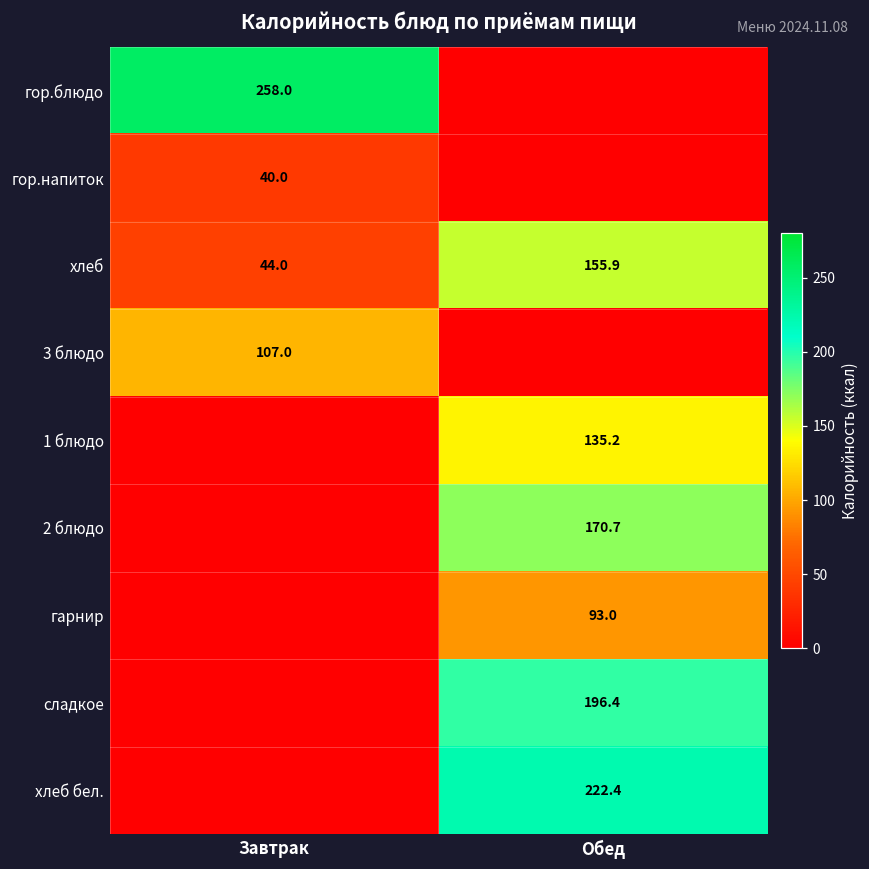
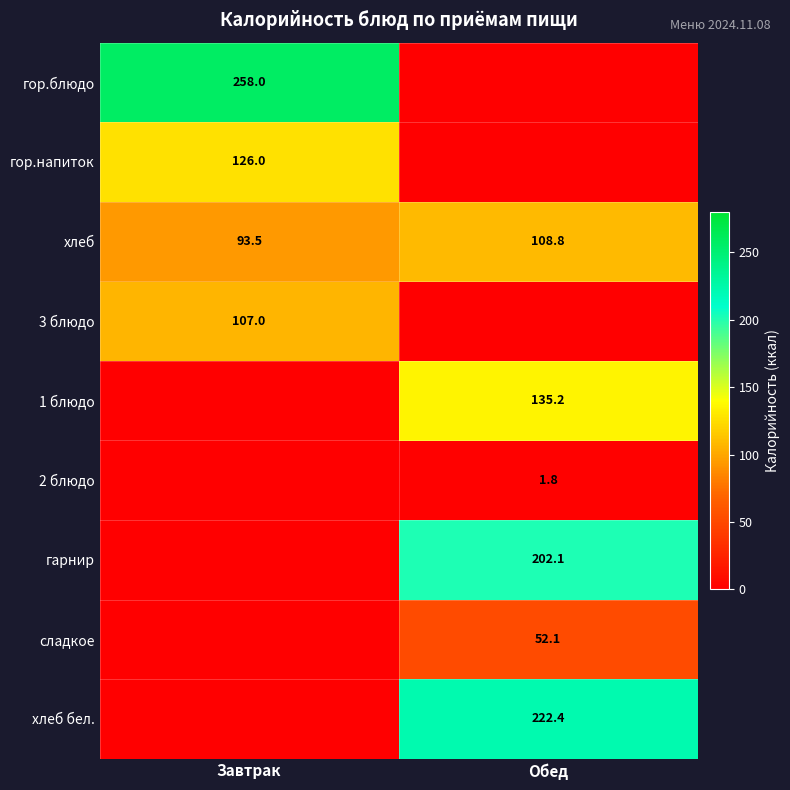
  {
    "гор.блюдо": {
      "Завтрак": 258.0
    },
    "гор.напиток": {
-     "Завтрак": 40.0
+     "Завтрак": 126.0
    },
    "хлеб": {
-     "Завтрак": 44.0,
-     "Обед": 155.9
+     "Завтрак": 93.5,
+     "Обед": 108.8
    },
    "3 блюдо": {
      "Завтрак": 107.0
    },
    "1 блюдо": {
      "Обед": 135.2
    },
    "2 блюдо": {
-     "Обед": 170.7
+     "Обед": 1.8
    },
    "гарнир": {
-     "Обед": 93.0
+     "Обед": 202.1
    },
    "сладкое": {
-     "Обед": 196.4
+     "Обед": 52.1
    },
    "хлеб бел.": {
      "Обед": 222.4
    }
  }
